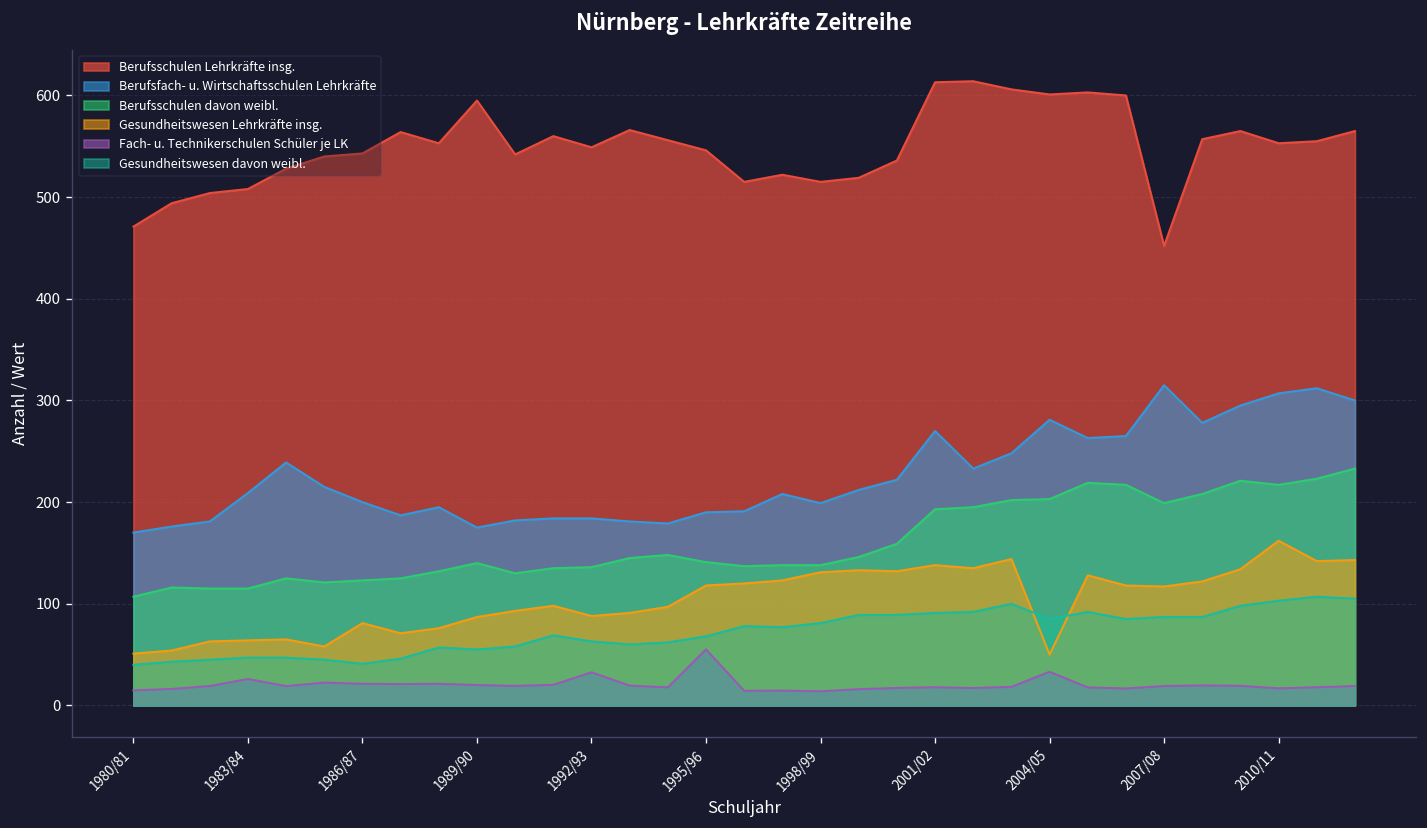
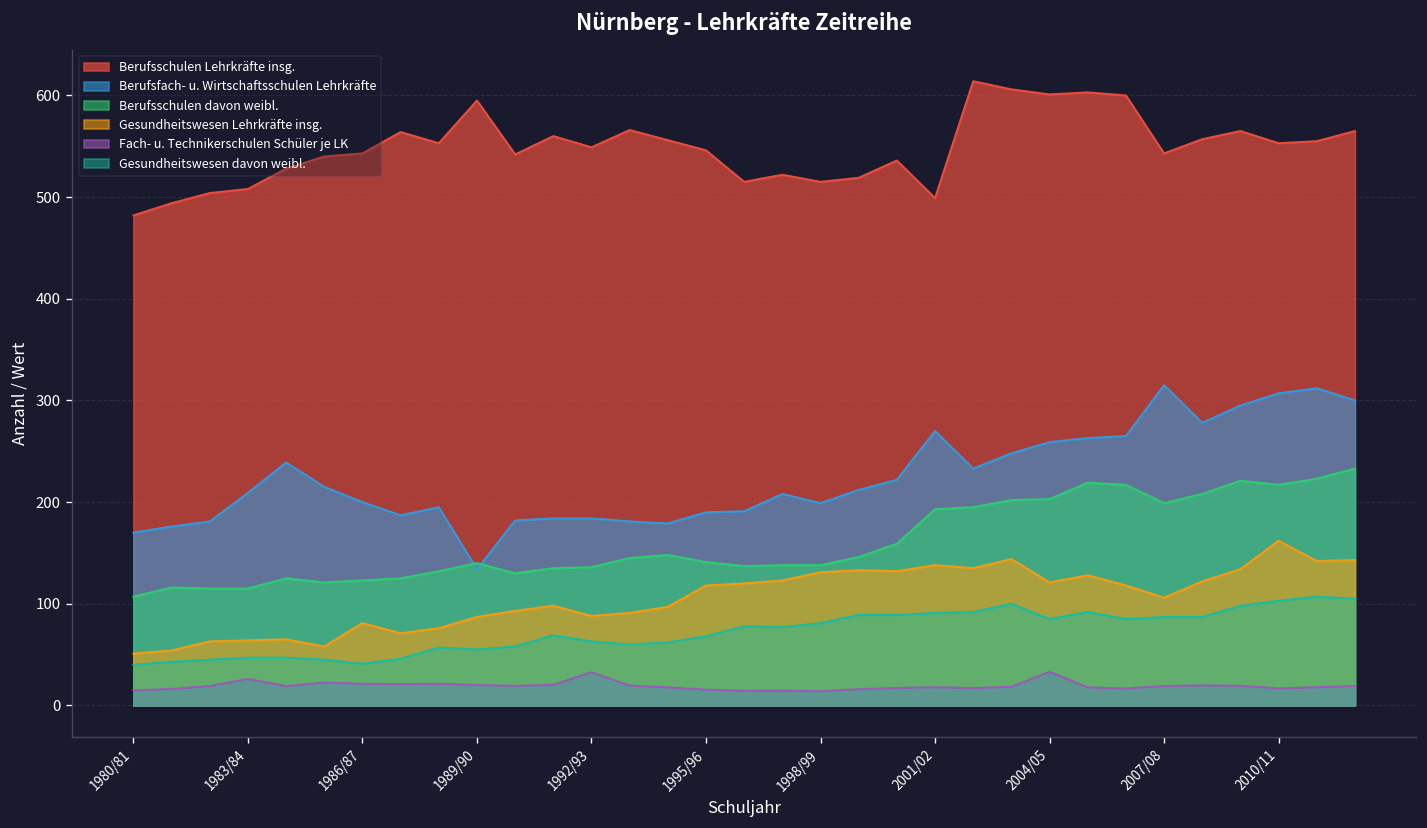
  {
    "Berufsschulen Lehrkräfte insg.": {
-     "1980/81": 470,
+     "1980/81": 480,
      "1983/84": 510,
      "1989/90": 600,
      "1992/93": 550,
      "1995/96": 550,
      "1998/99": 520,
-     "2001/02": 610,
+     "2001/02": 500,
      "2004/05": 600,
-     "2007/08": 450,
+     "2007/08": 540,
      "2010/11": 550
    },
    "Berufsfach- u. Wirtschaftsschulen Lehrkräfte": {
      "1980/81": 170,
      "1983/84": 210,
      "1986/87": 200,
-     "1989/90": 180,
+     "1989/90": 130,
      "1992/93": 180,
      "1995/96": 190,
      "1998/99": 200,
      "2001/02": 270,
-     "2004/05": 280,
+     "2004/05": 260,
      "2007/08": 320,
      "2010/11": 310
    },
    "Gesundheitswesen Lehrkräfte insg.": {
      "1980/81": 50,
      "1983/84": 60,
      "1986/87": 80,
      "1989/90": 90,
      "1992/93": 90,
      "1995/96": 120,
      "1998/99": 130,
      "2001/02": 140,
-     "2004/05": 50,
-     "2007/08": 120,
+     "2004/05": 120,
+     "2007/08": 110,
      "2010/11": 160
    },
    "Fach- u. Technikerschulen Schüler je LK": {
      "1980/81": 10,
      "1983/84": 30,
      "1986/87": 20,
      "1989/90": 20,
      "1992/93": 30,
-     "1995/96": 60,
+     "1995/96": 20,
      "1998/99": 10,
      "2001/02": 20,
      "2004/05": 30,
      "2007/08": 20,
      "2010/11": 20
    }
  }
